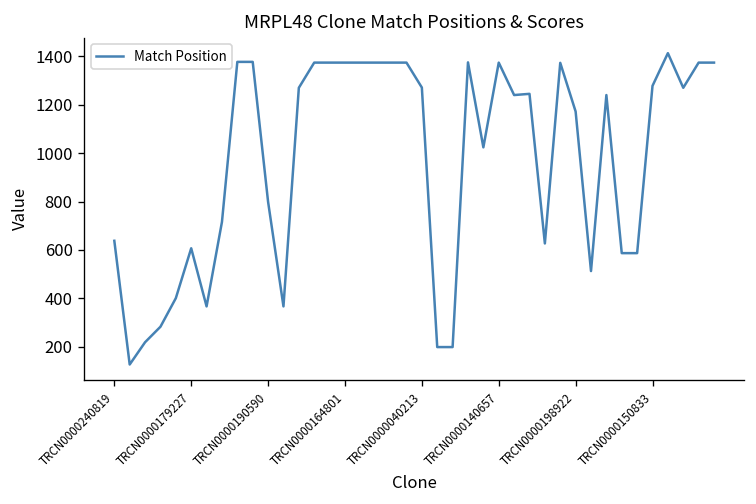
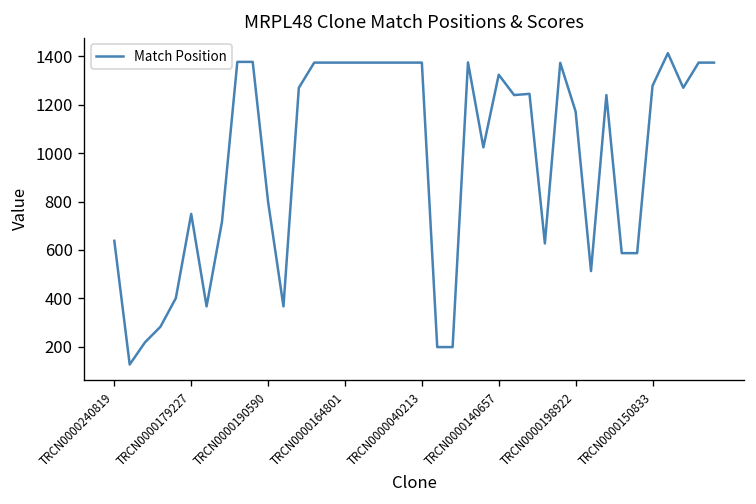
  {
    "TRCN0000240819": 640,
-   "TRCN0000179227": 610,
+   "TRCN0000179227": 750,
    "TRCN0000190590": 800,
    "TRCN0000164801": 1370,
-   "TRCN0000040213": 1270,
-   "TRCN0000140657": 1370,
+   "TRCN0000040213": 1370,
+   "TRCN0000140657": 1320,
    "TRCN0000198922": 1170,
    "TRCN0000150833": 1280
  }
